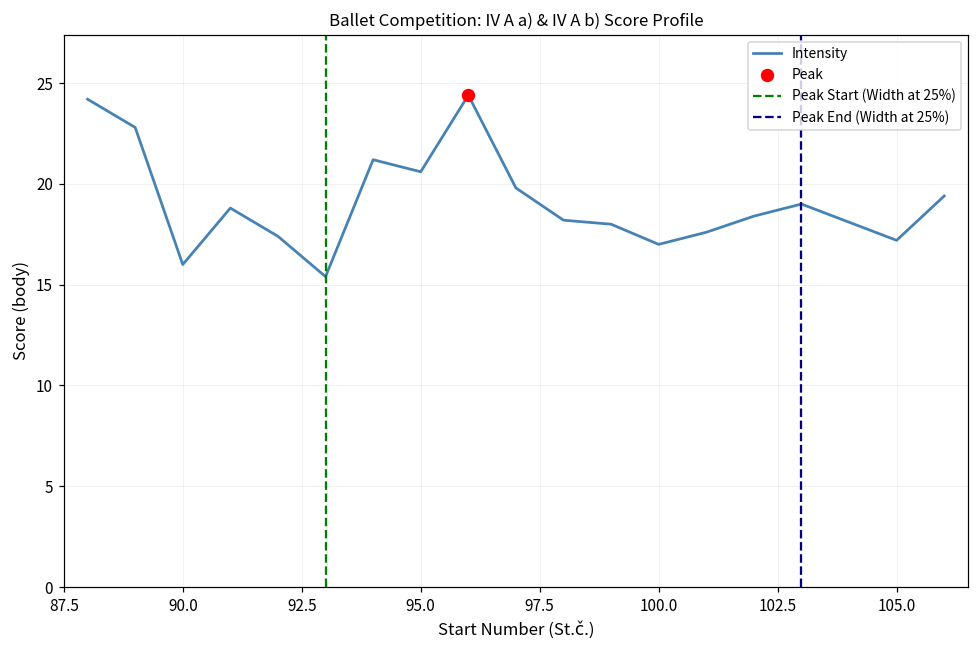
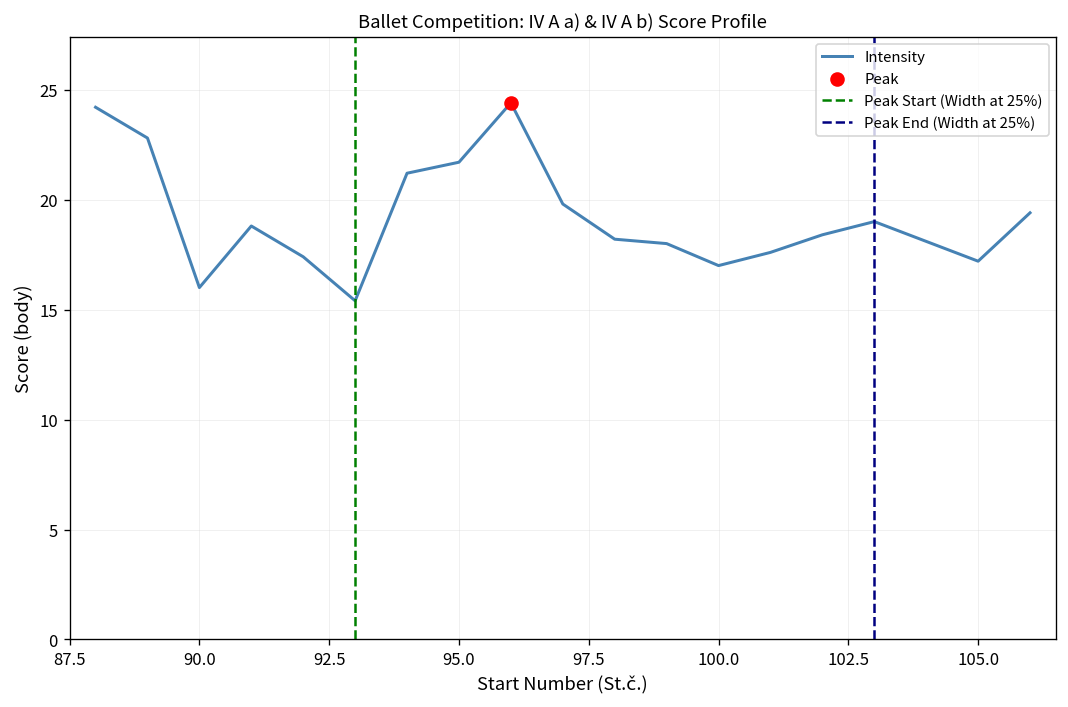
  {
    "Intensity": {
      "90.0": 16.0,
-     "95.0": 20.6,
+     "95.0": 21.7,
      "100.0": 17.0,
      "105.0": 17.2
    }
  }
